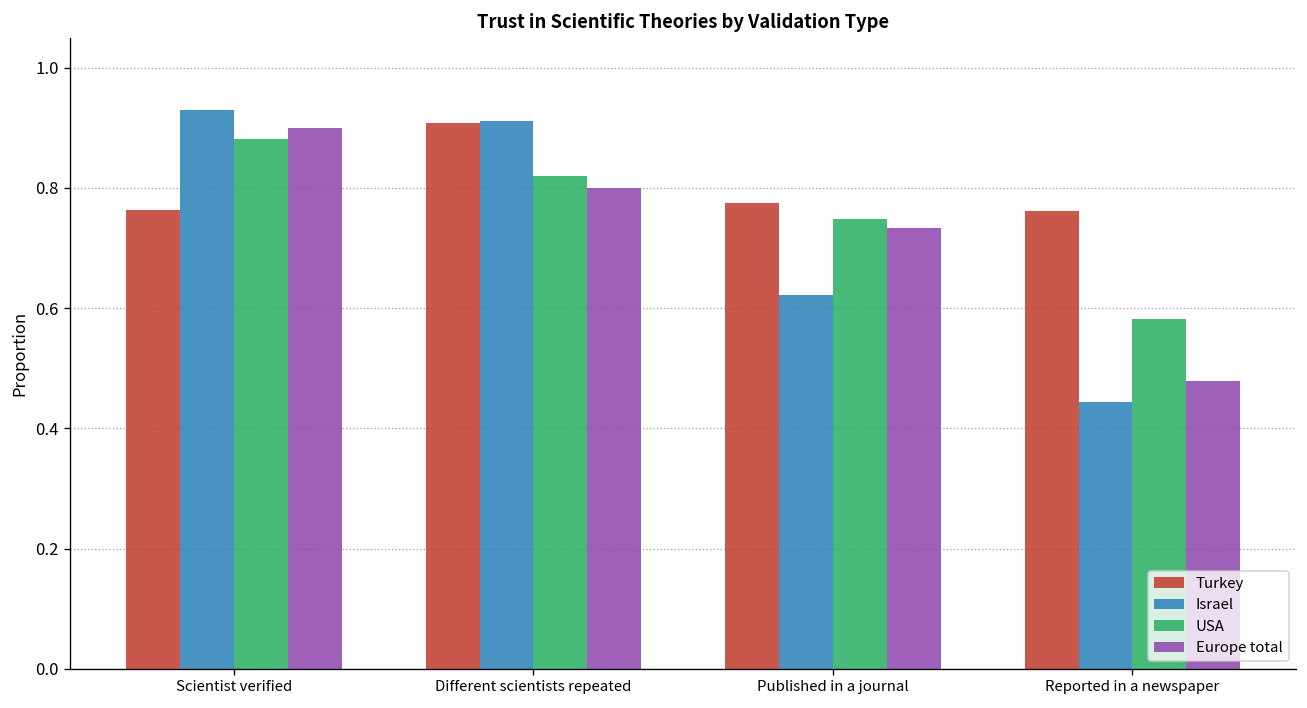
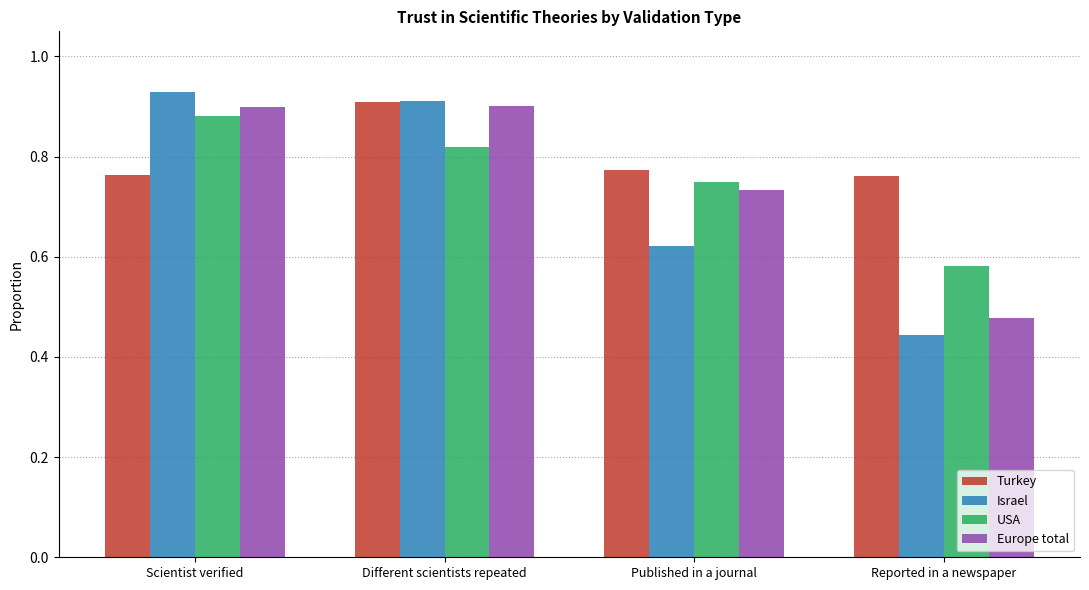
  {
    "Turkey": {
      "Scientist verified": 0.76,
      "Different scientists repeated": 0.91,
      "Published in a journal": 0.77,
      "Reported in a newspaper": 0.76
    },
    "Israel": {
      "Scientist verified": 0.93,
      "Different scientists repeated": 0.91,
      "Published in a journal": 0.62,
      "Reported in a newspaper": 0.44
    },
    "USA": {
      "Scientist verified": 0.88,
      "Different scientists repeated": 0.82,
      "Published in a journal": 0.75,
      "Reported in a newspaper": 0.58
    },
    "Europe total": {
      "Scientist verified": 0.9,
-     "Different scientists repeated": 0.8,
+     "Different scientists repeated": 0.9,
      "Published in a journal": 0.73,
      "Reported in a newspaper": 0.48
    }
  }
